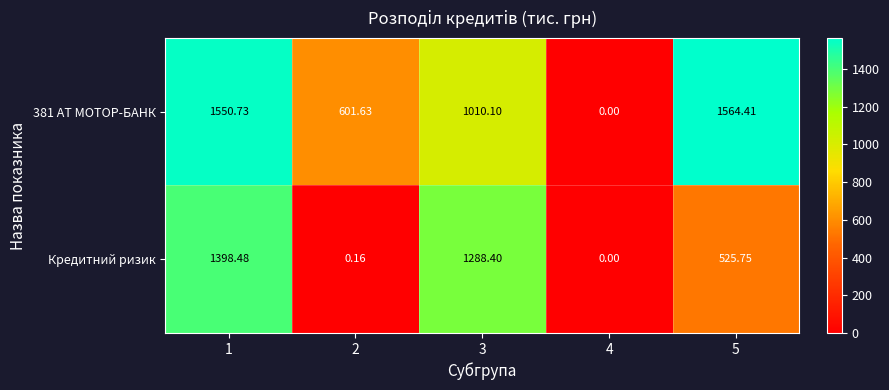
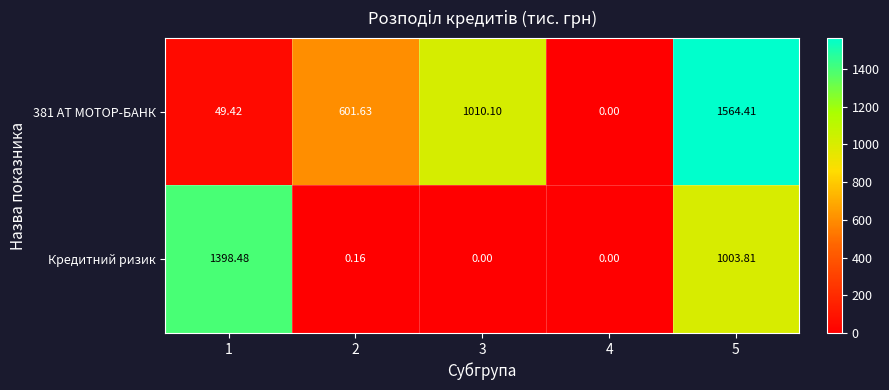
  {
    "381 АТ МОТОР-БАНК": {
-     "1": 1550.73,
+     "1": 49.42,
      "2": 601.63,
      "3": 1010.10,
      "4": 0.00,
      "5": 1564.41
    },
    "Кредитний ризик": {
      "1": 1398.48,
      "2": 0.16,
-     "3": 1288.40,
+     "3": 0.00,
      "4": 0.00,
-     "5": 525.75
+     "5": 1003.81
    }
  }
